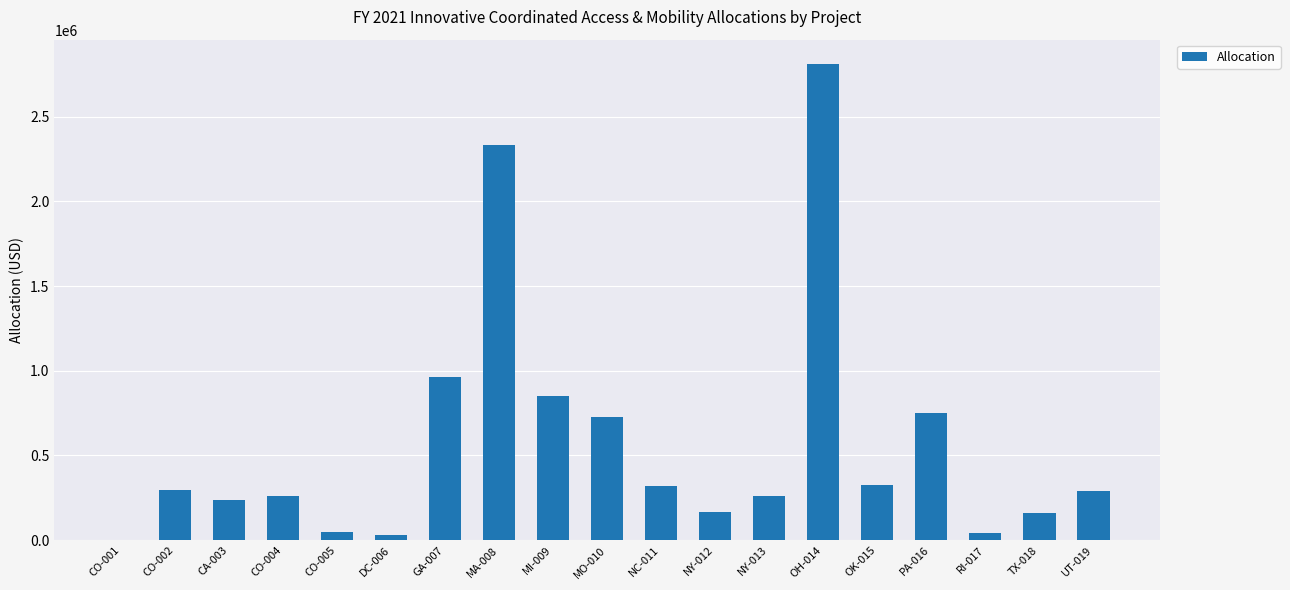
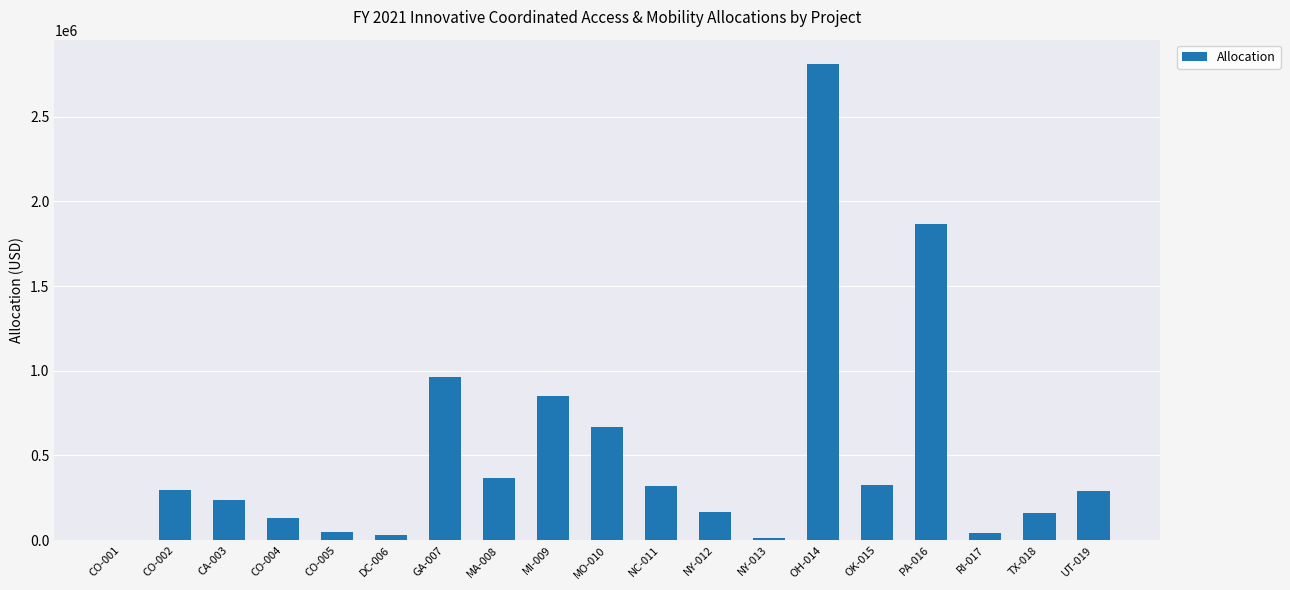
  {
    "CO-002": 300000,
    "CA-003": 240000,
-   "CO-004": 260000,
+   "CO-004": 130000,
    "CO-005": 50000,
    "DC-006": 30000,
    "GA-007": 970000,
-   "MA-008": 2330000,
+   "MA-008": 370000,
    "MI-009": 850000,
-   "MO-010": 730000,
+   "MO-010": 670000,
    "NC-011": 320000,
    "NY-012": 170000,
-   "NY-013": 260000,
+   "NY-013": 10000,
    "OH-014": 2810000,
    "OK-015": 330000,
-   "PA-016": 750000,
+   "PA-016": 1870000,
    "RI-017": 40000,
    "TX-018": 160000,
    "UT-019": 290000
  }
